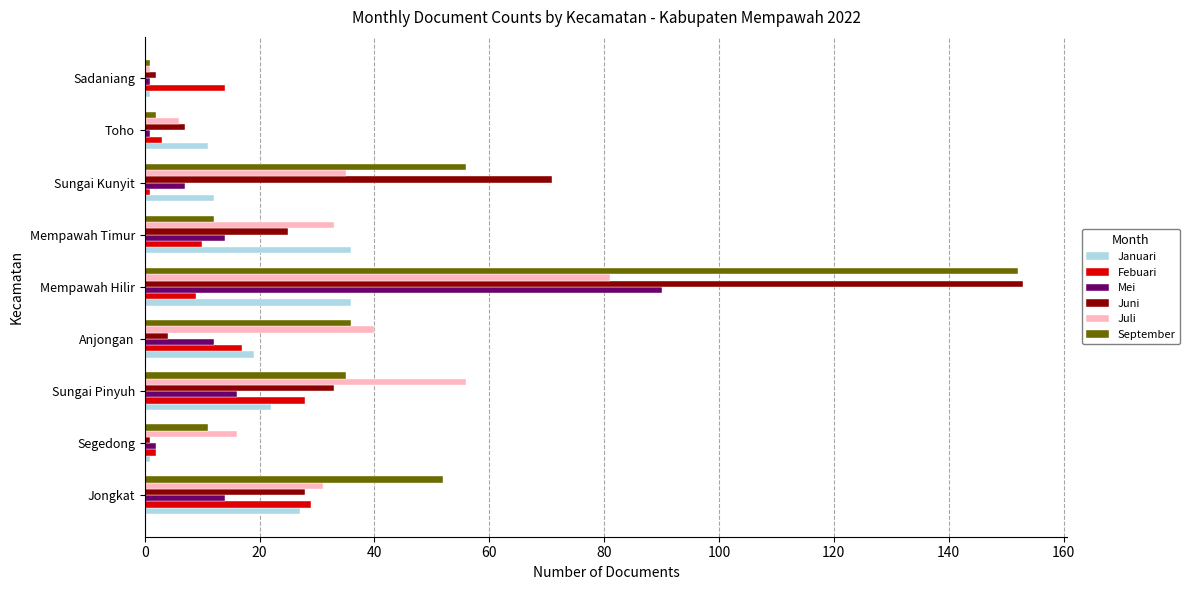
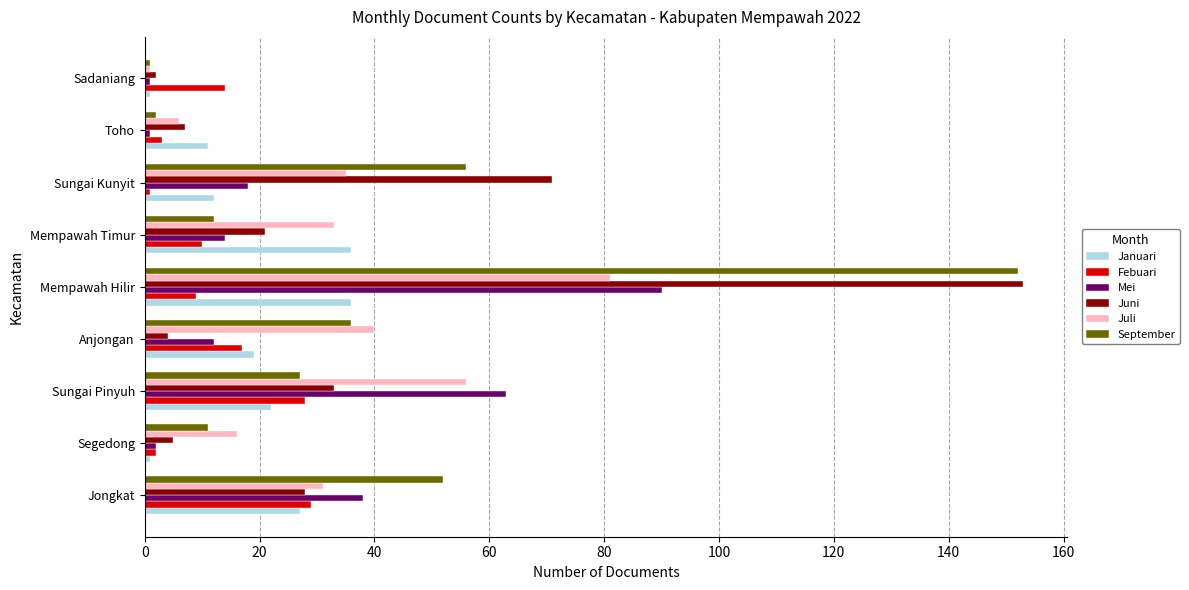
  {
    "Januari": {
      "Sadaniang": 1,
      "Toho": 11,
      "Sungai Kunyit": 12,
      "Mempawah Timur": 36,
      "Mempawah Hilir": 36,
      "Anjongan": 19,
      "Sungai Pinyuh": 22,
      "Segedong": 1,
      "Jongkat": 27
    },
    "Febuari": {
      "Sadaniang": 14,
      "Toho": 3,
      "Sungai Kunyit": 1,
      "Mempawah Timur": 10,
      "Mempawah Hilir": 9,
      "Anjongan": 17,
      "Sungai Pinyuh": 28,
      "Segedong": 2,
      "Jongkat": 29
    },
    "Mei": {
      "Sadaniang": 1,
      "Toho": 1,
-     "Sungai Kunyit": 7,
+     "Sungai Kunyit": 18,
      "Mempawah Timur": 14,
      "Mempawah Hilir": 90,
      "Anjongan": 12,
-     "Sungai Pinyuh": 16,
+     "Sungai Pinyuh": 63,
      "Segedong": 2,
-     "Jongkat": 14
+     "Jongkat": 38
    },
    "Juni": {
      "Sadaniang": 2,
      "Toho": 7,
      "Sungai Kunyit": 71,
-     "Mempawah Timur": 25,
+     "Mempawah Timur": 21,
      "Mempawah Hilir": 153,
      "Anjongan": 4,
      "Sungai Pinyuh": 33,
-     "Segedong": 1,
+     "Segedong": 5,
      "Jongkat": 28
    },
    "Juli": {
      "Sadaniang": 1,
      "Toho": 6,
      "Sungai Kunyit": 35,
      "Mempawah Timur": 33,
      "Mempawah Hilir": 81,
      "Anjongan": 40,
      "Sungai Pinyuh": 56,
      "Segedong": 16,
      "Jongkat": 31
    },
    "September": {
      "Sadaniang": 1,
      "Toho": 2,
      "Sungai Kunyit": 56,
      "Mempawah Timur": 12,
      "Mempawah Hilir": 152,
      "Anjongan": 36,
-     "Sungai Pinyuh": 35,
+     "Sungai Pinyuh": 27,
      "Segedong": 11,
      "Jongkat": 52
    }
  }
